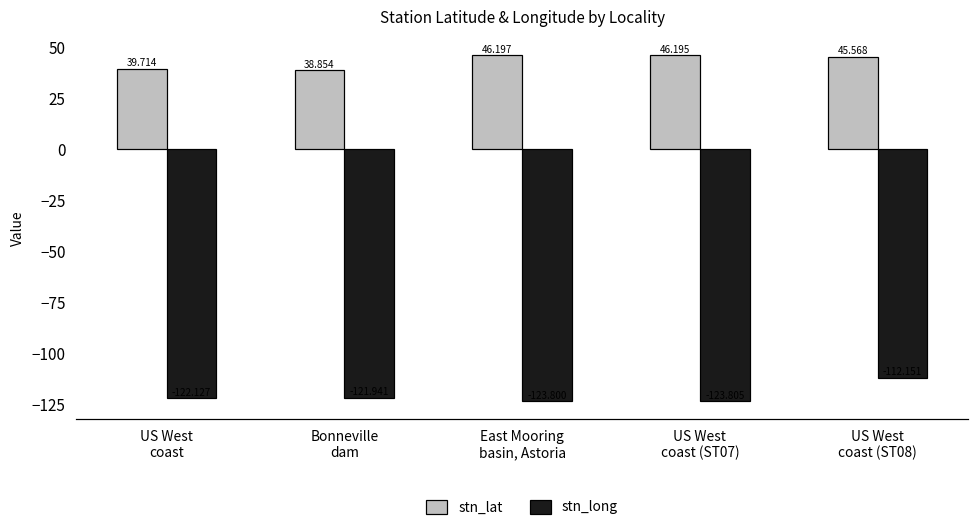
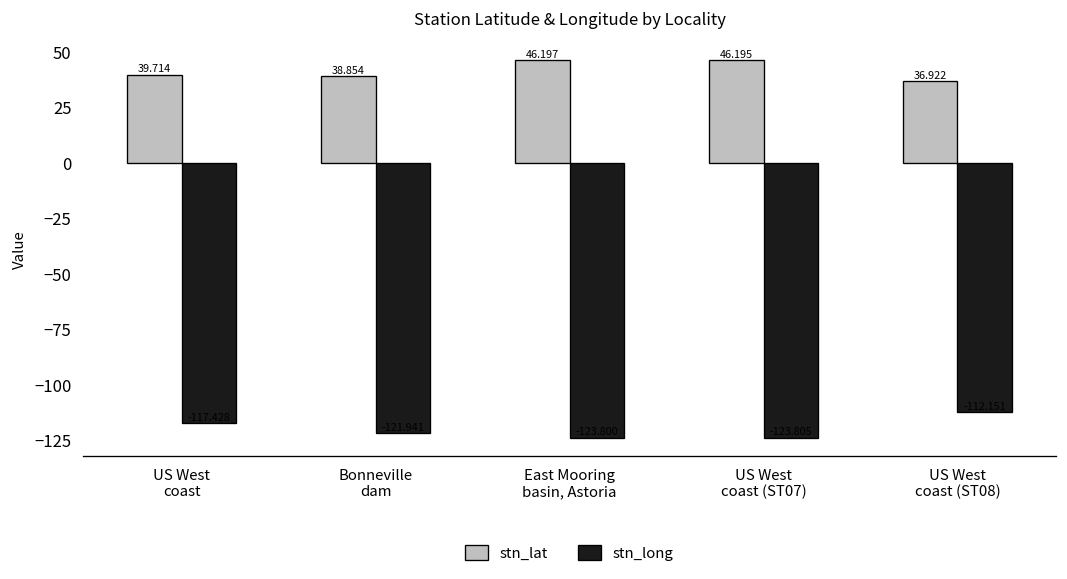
  {
    "stn_lat": {
      "US West coast": 39.714,
      "Bonneville dam": 38.854,
      "East Mooring basin, Astoria": 46.197,
      "US West coast (ST07)": 46.195,
-     "US West coast (ST08)": 45.568
+     "US West coast (ST08)": 36.922
    },
    "stn_long": {
-     "US West coast": -122,
+     "US West coast": -117,
      "Bonneville dam": -122,
      "East Mooring basin, Astoria": -124,
      "US West coast (ST07)": -124,
      "US West coast (ST08)": -112
    }
  }
